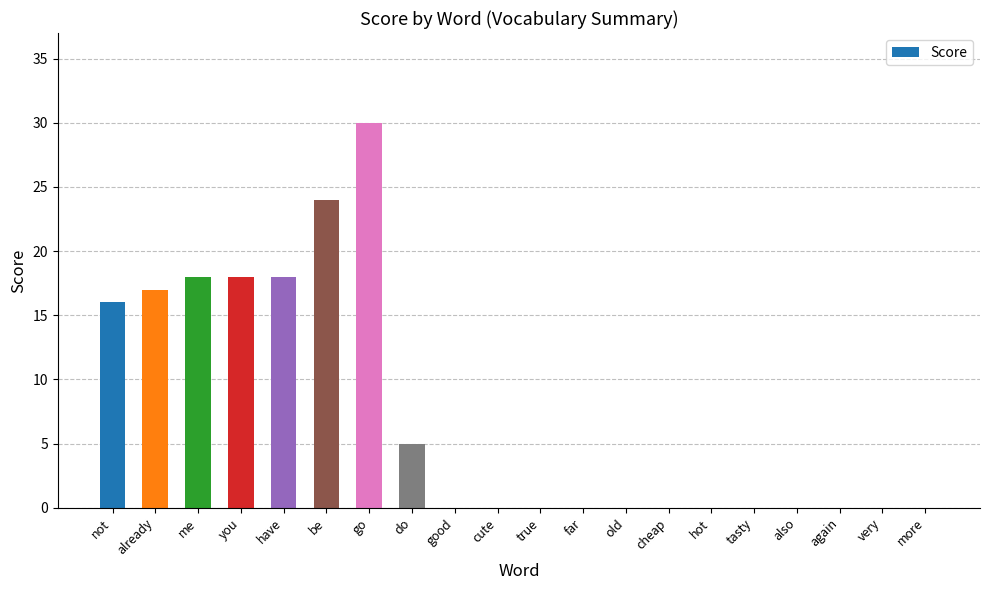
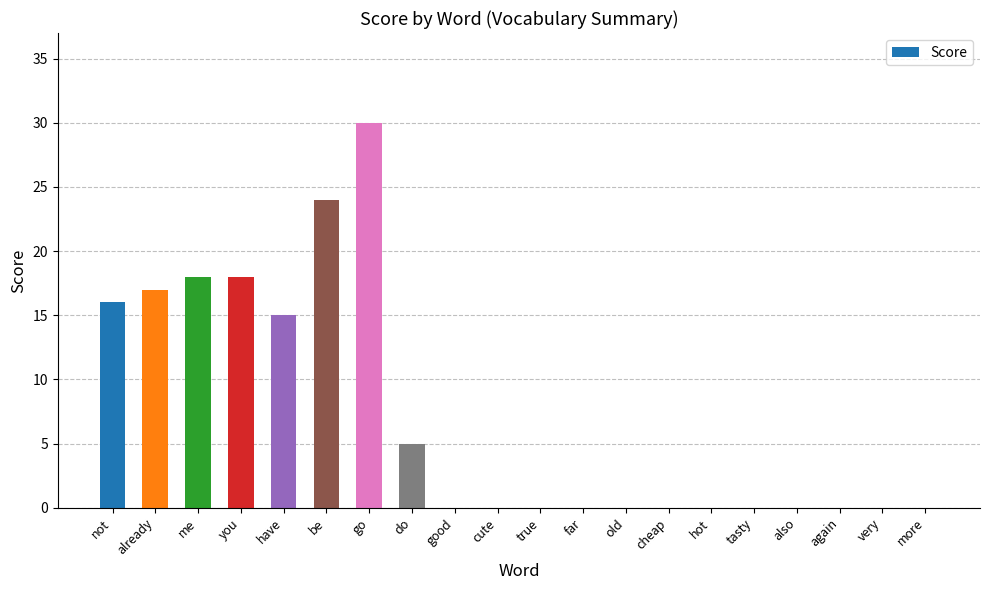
  {
    "not": 16,
    "already": 17,
    "me": 18,
    "you": 18,
-   "have": 18,
+   "have": 15,
    "be": 24,
    "go": 30,
    "do": 5,
    "good": 0,
    "cute": 0,
    "true": 0,
    "far": 0,
    "old": 0,
    "cheap": 0,
    "hot": 0,
    "tasty": 0,
    "also": 0,
    "again": 0,
    "very": 0,
    "more": 0
  }
